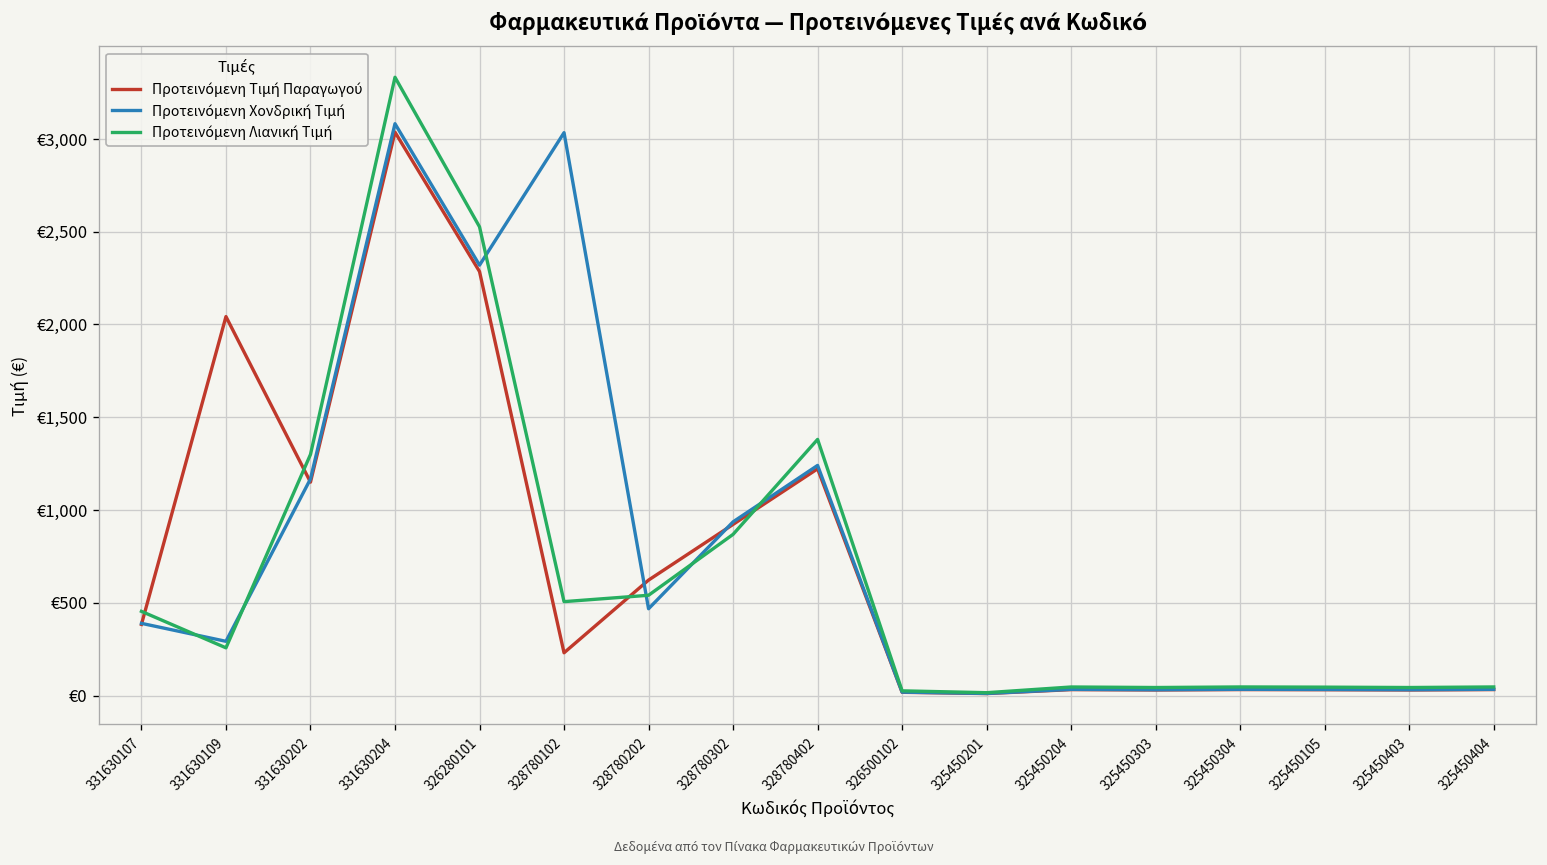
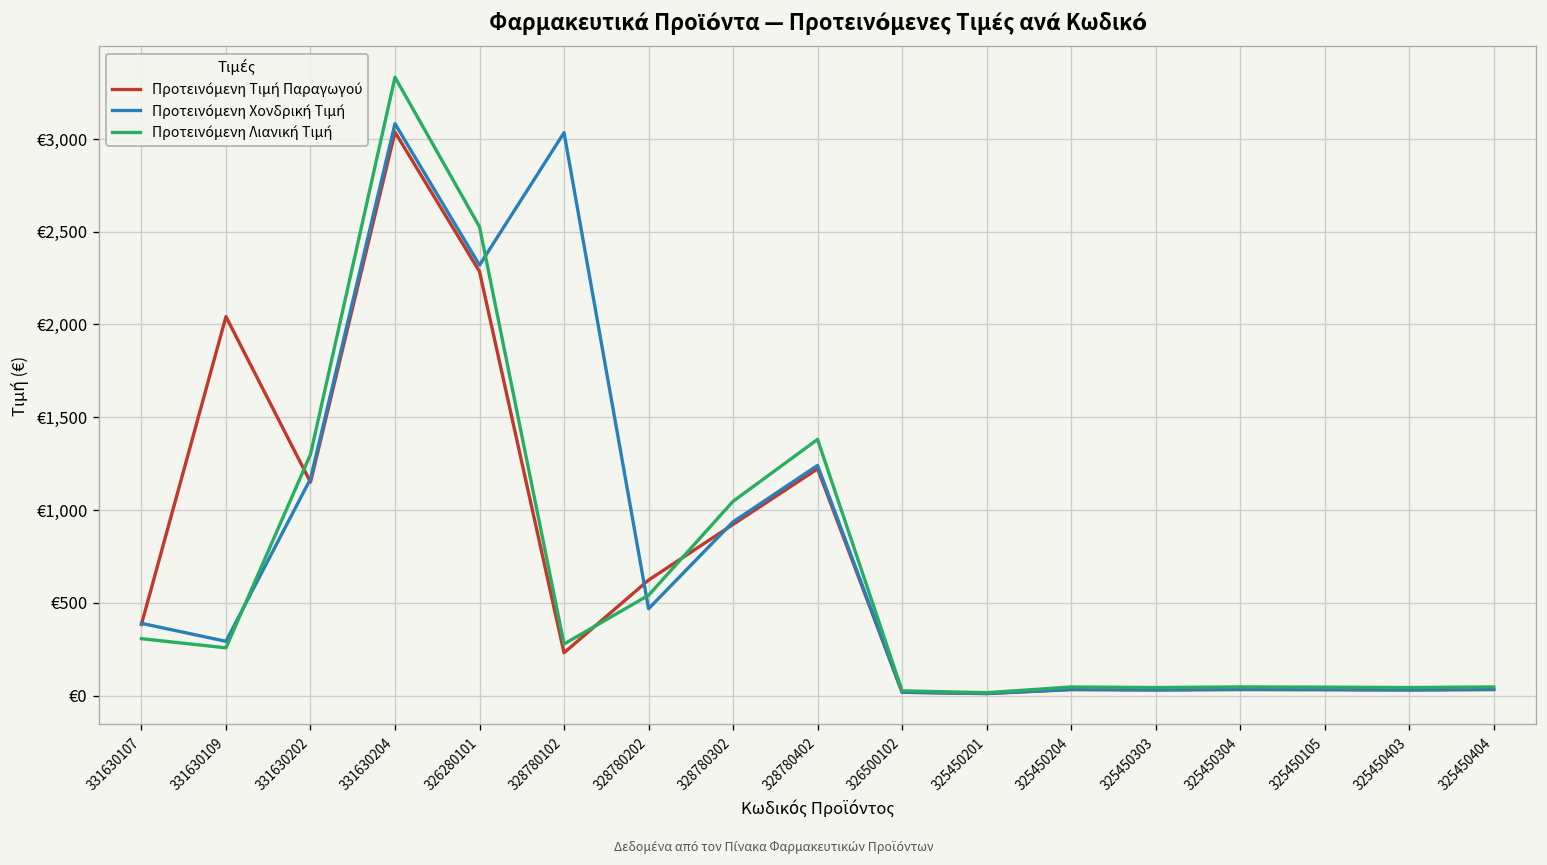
  {
    "Προτεινόμενη Τιμή Παραγωγού": {
      "331630109": "€2,040",
      "331630202": "€1,150",
      "331630204": "€3,040",
      "326280101": "€2,280",
      "328780102": "€230",
      "328780202": "€620",
      "328780402": "€1,220"
    },
    "Προτεινόμενη Χονδρική Τιμή": {
      "331630109": "€290",
      "331630202": "€1,170",
      "331630204": "€3,080",
      "326280101": "€2,320",
      "328780102": "€3,030",
      "328780202": "€470",
      "328780402": "€1,240"
    },
    "Προτεινόμενη Λιανική Τιμή": {
-     "331630107": "€450",
+     "331630107": "€310",
      "331630109": "€260",
      "331630202": "€1,300",
      "331630204": "€3,330",
      "326280101": "€2,530",
-     "328780102": "€510",
+     "328780102": "€280",
      "328780202": "€540",
-     "328780302": "€870",
+     "328780302": "€1,050",
      "328780402": "€1,380"
    }
  }
